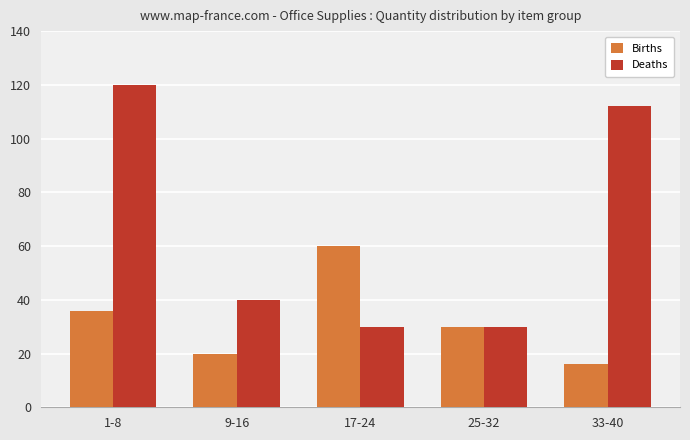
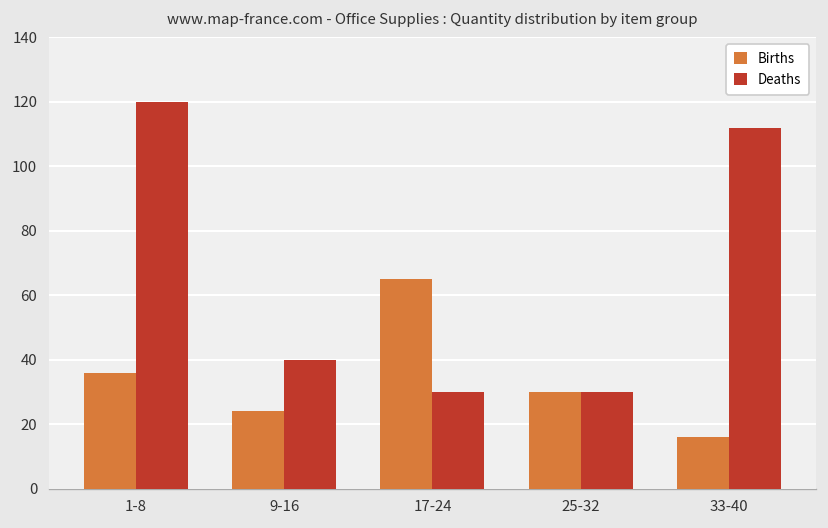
  {
    "Births": {
      "1-8": 36,
-     "9-16": 20,
-     "17-24": 60,
+     "9-16": 24,
+     "17-24": 65,
      "25-32": 30,
      "33-40": 16
    },
    "Deaths": {
      "1-8": 120,
      "9-16": 40,
      "17-24": 30,
      "25-32": 30,
      "33-40": 112
    }
  }
